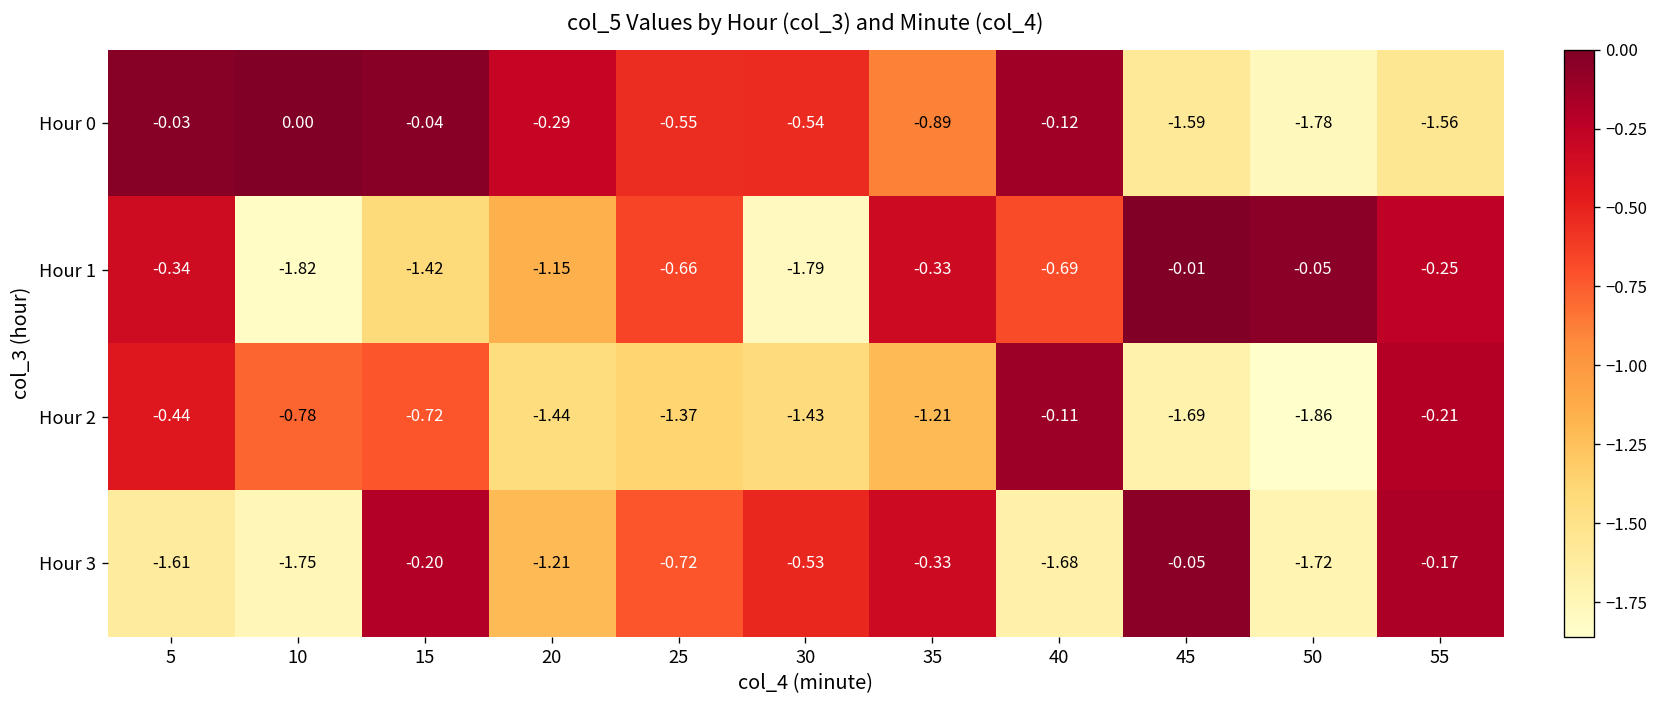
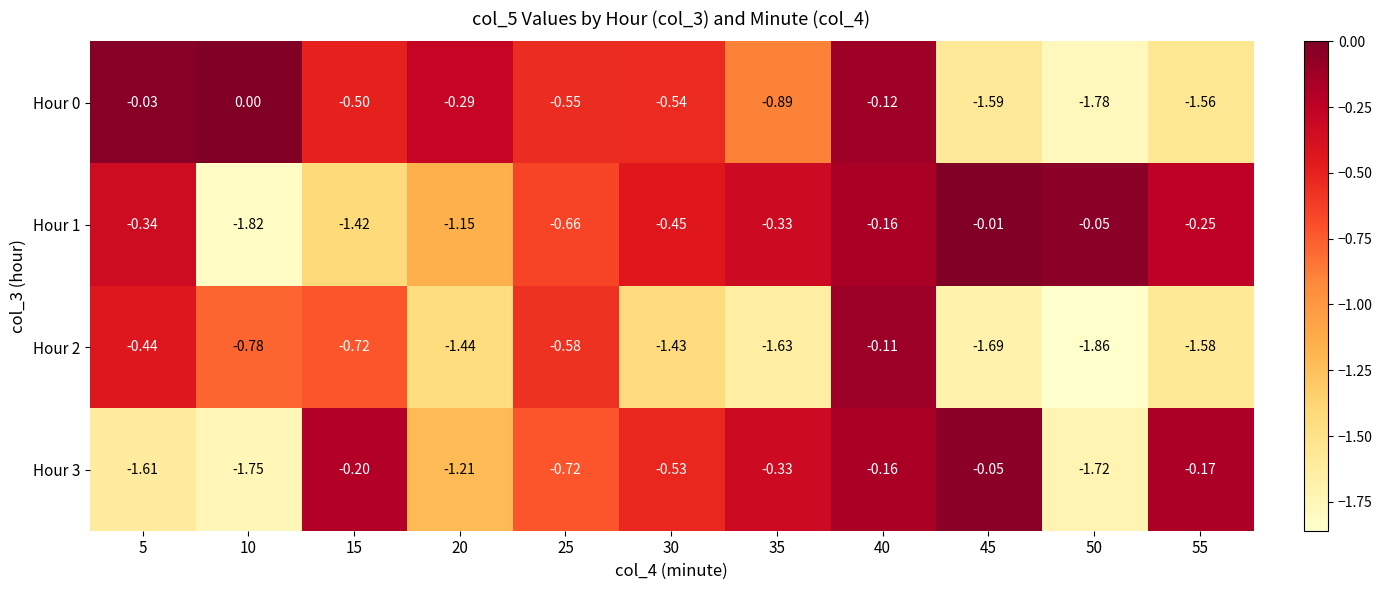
  {
    "Hour 0": {
      "5": -0.03,
      "10": 0.00,
-     "15": -0.04,
+     "15": -0.50,
      "20": -0.29,
      "25": -0.55,
      "30": -0.54,
      "35": -0.89,
      "40": -0.12,
      "45": -1.59,
      "50": -1.78,
      "55": -1.56
    },
    "Hour 1": {
      "5": -0.34,
      "10": -1.82,
      "15": -1.42,
      "20": -1.15,
      "25": -0.66,
-     "30": -1.79,
+     "30": -0.45,
      "35": -0.33,
-     "40": -0.69,
+     "40": -0.16,
      "45": -0.01,
      "50": -0.05,
      "55": -0.25
    },
    "Hour 2": {
      "5": -0.44,
      "10": -0.78,
      "15": -0.72,
      "20": -1.44,
-     "25": -1.37,
+     "25": -0.58,
      "30": -1.43,
-     "35": -1.21,
+     "35": -1.63,
      "40": -0.11,
      "45": -1.69,
      "50": -1.86,
-     "55": -0.21
+     "55": -1.58
    },
    "Hour 3": {
      "5": -1.61,
      "10": -1.75,
      "15": -0.20,
      "20": -1.21,
      "25": -0.72,
      "30": -0.53,
      "35": -0.33,
-     "40": -1.68,
+     "40": -0.16,
      "45": -0.05,
      "50": -1.72,
      "55": -0.17
    }
  }
